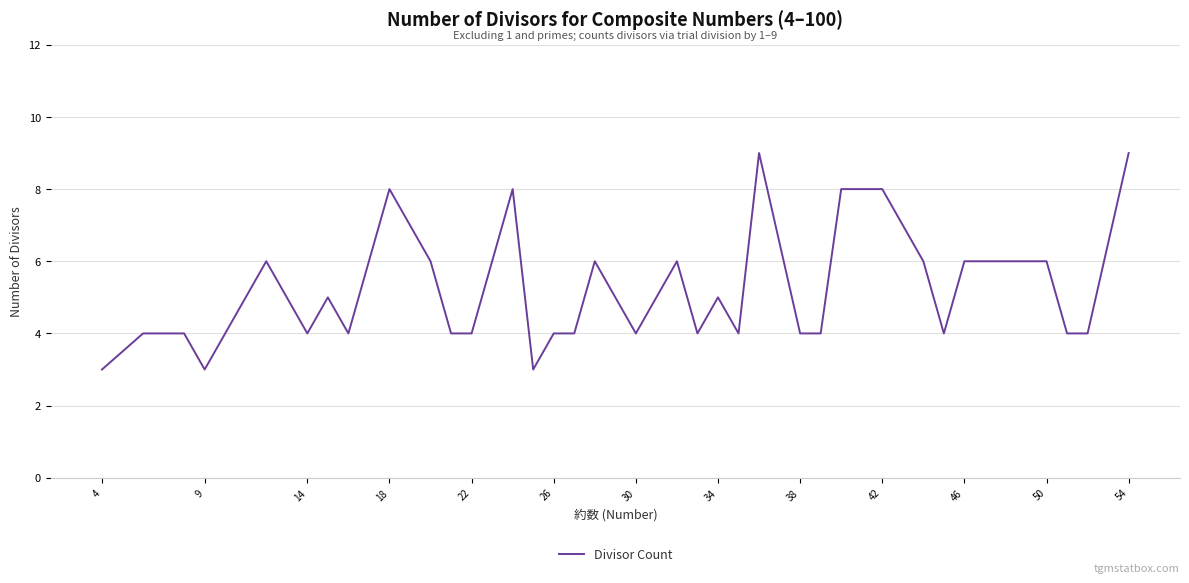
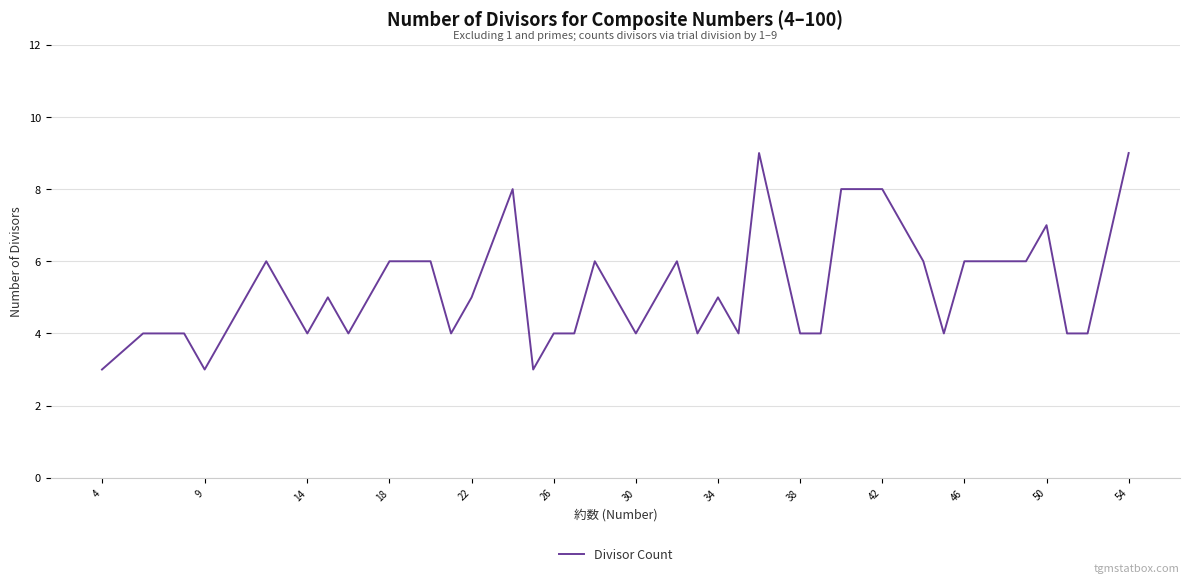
  {
    "4": 3,
    "9": 3,
    "14": 4,
-   "18": 8,
-   "22": 4,
+   "18": 6,
+   "22": 5,
    "26": 4,
    "30": 4,
    "34": 5,
    "38": 4,
    "42": 8,
    "46": 6,
-   "50": 6,
+   "50": 7,
    "54": 9
  }
